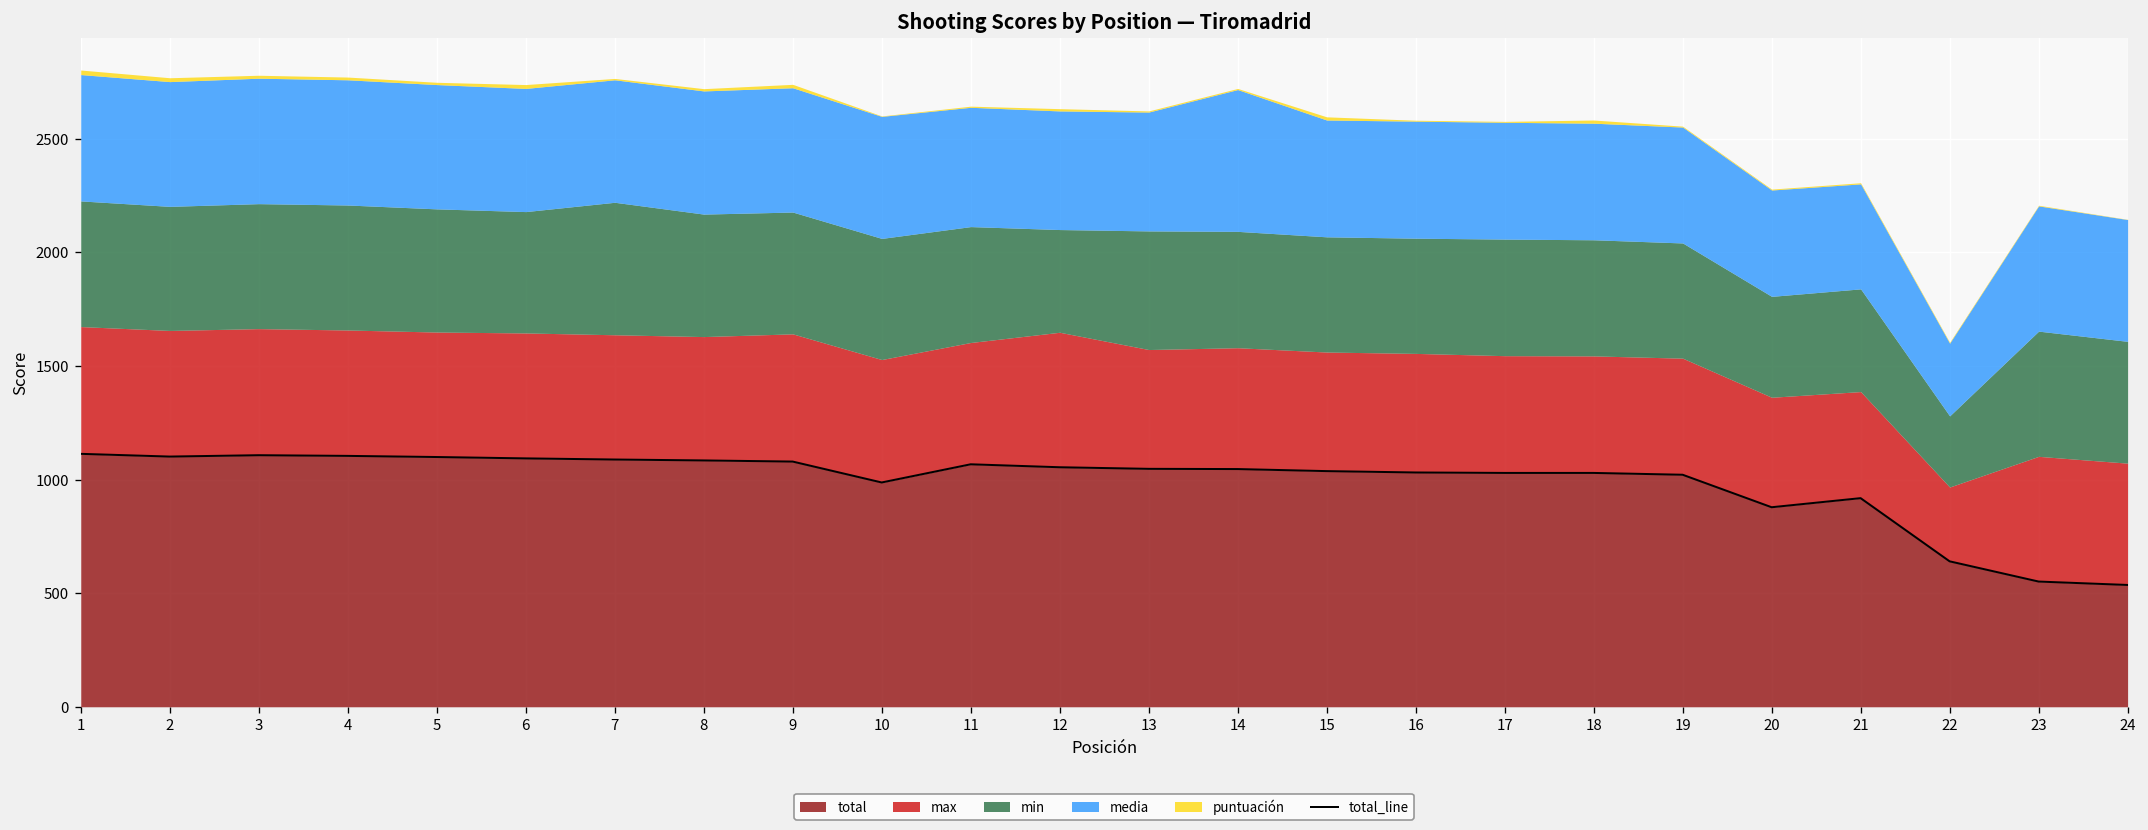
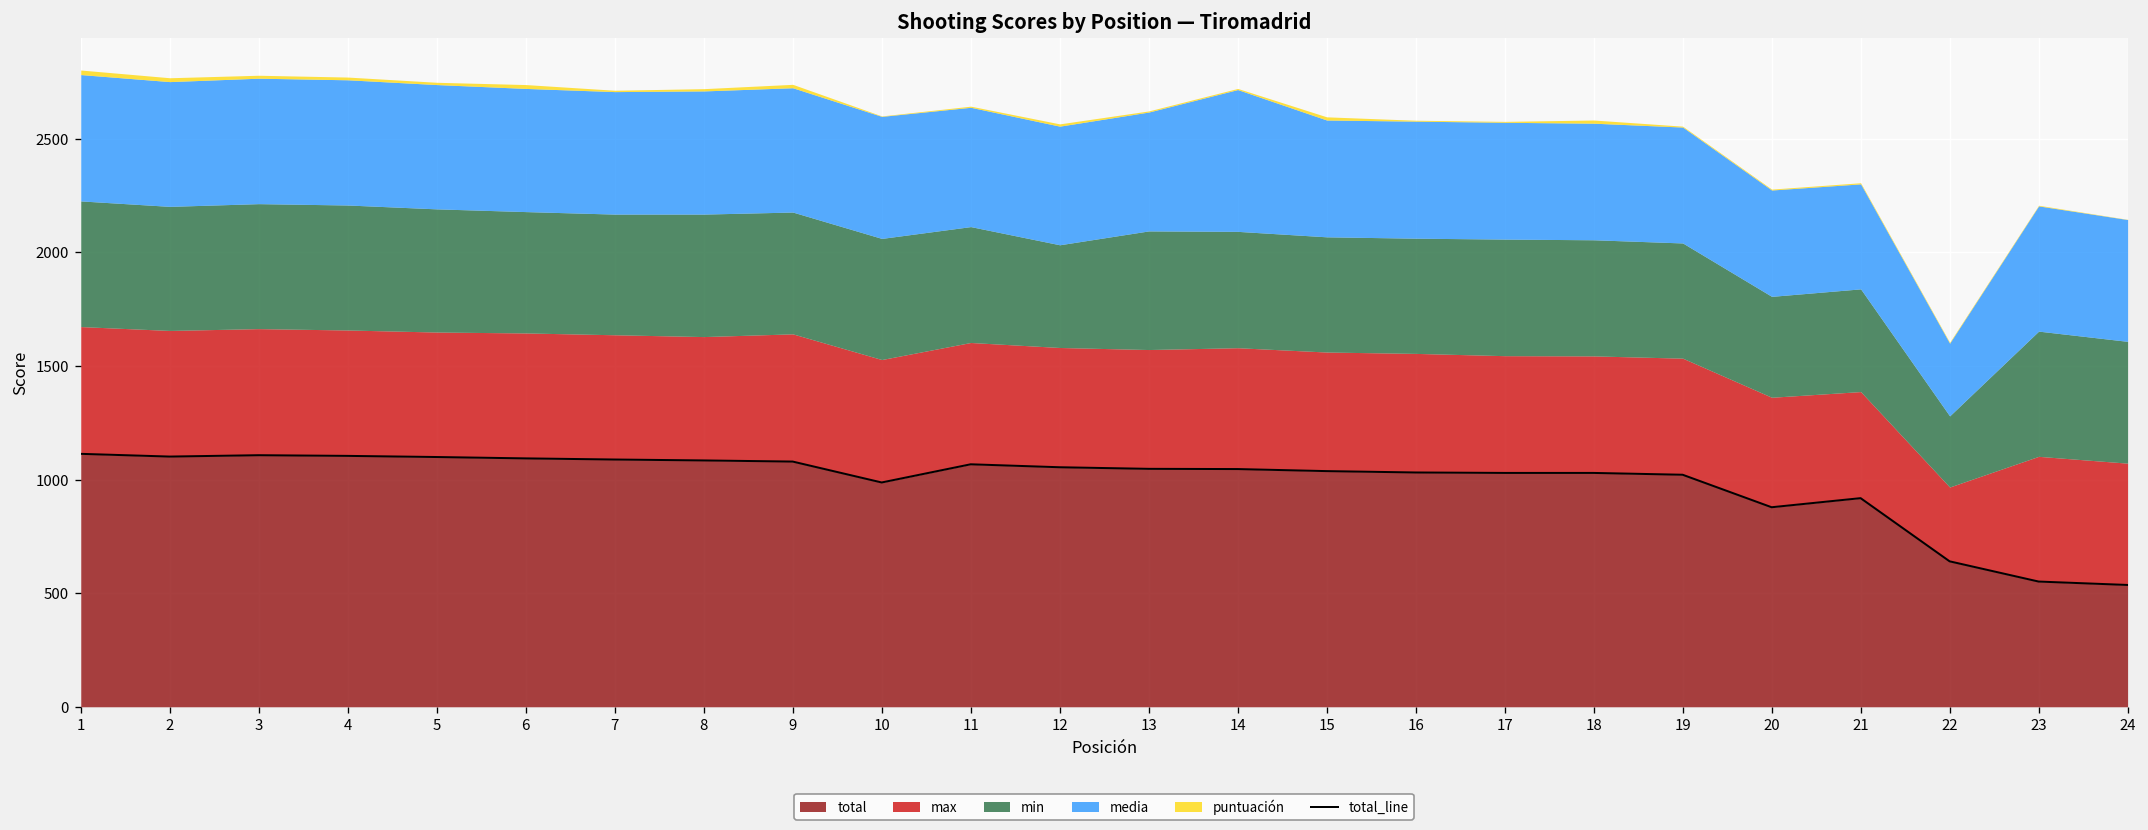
  {
    "total": {
      "1": 1110,
      "2": 1100,
      "3": 1110,
      "4": 1100,
      "5": 1100,
      "6": 1090,
      "7": 1090,
      "8": 1080,
      "9": 1080,
      "10": 990,
      "11": 1070,
      "12": 1050,
      "13": 1050,
      "14": 1050,
      "15": 1040,
      "16": 1030,
      "17": 1030,
      "18": 1030,
      "19": 1020,
      "20": 880,
      "21": 920,
      "22": 640,
      "23": 550,
      "24": 540
    },
    "max": {
      "1": 560,
      "2": 560,
      "3": 560,
      "4": 550,
      "5": 550,
      "6": 550,
      "7": 550,
      "8": 550,
      "9": 560,
      "10": 540,
      "11": 540,
-     "12": 590,
+     "12": 530,
      "13": 520,
      "14": 530,
      "15": 520,
      "16": 520,
      "17": 520,
      "18": 520,
      "19": 510,
      "20": 480,
      "21": 470,
      "22": 330,
      "23": 550,
      "24": 540
    },
    "min": {
      "1": 550,
      "2": 550,
      "3": 550,
      "4": 550,
      "5": 540,
      "6": 530,
-     "7": 580,
+     "7": 530,
      "8": 540,
      "9": 540,
      "10": 530,
      "11": 510,
      "12": 450,
      "13": 520,
      "14": 510,
      "15": 510,
      "16": 510,
      "17": 510,
      "18": 510,
      "19": 510,
      "20": 440,
      "21": 450,
      "22": 310,
      "23": 550,
      "24": 540
    },
    "media": {
      "1": 560,
      "2": 550,
      "6": 540,
      "9": 550,
      "15": 510,
      "18": 510
    },
    "puntuación": {
      "1": 20,
      "2": 20,
      "6": 20,
      "9": 20,
      "15": 10,
      "18": 10
    }
  }
